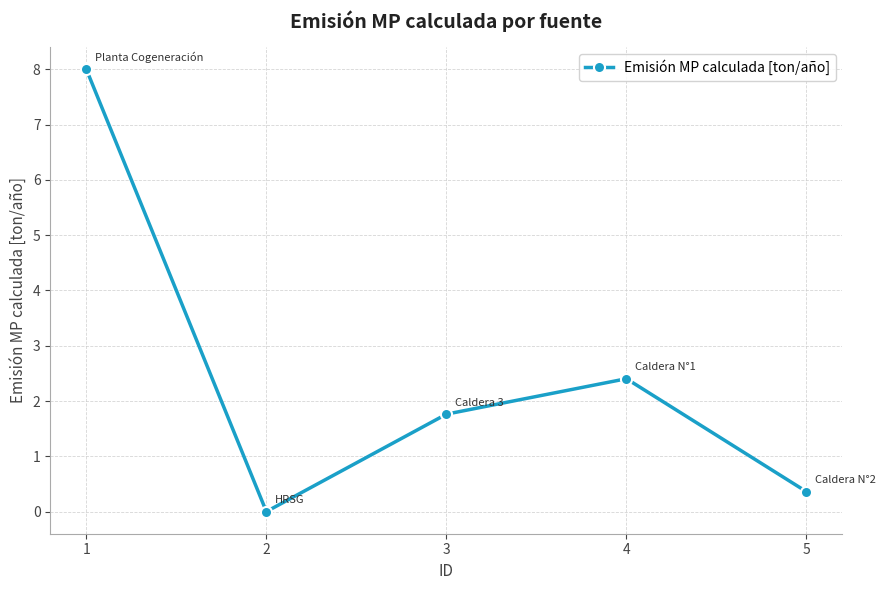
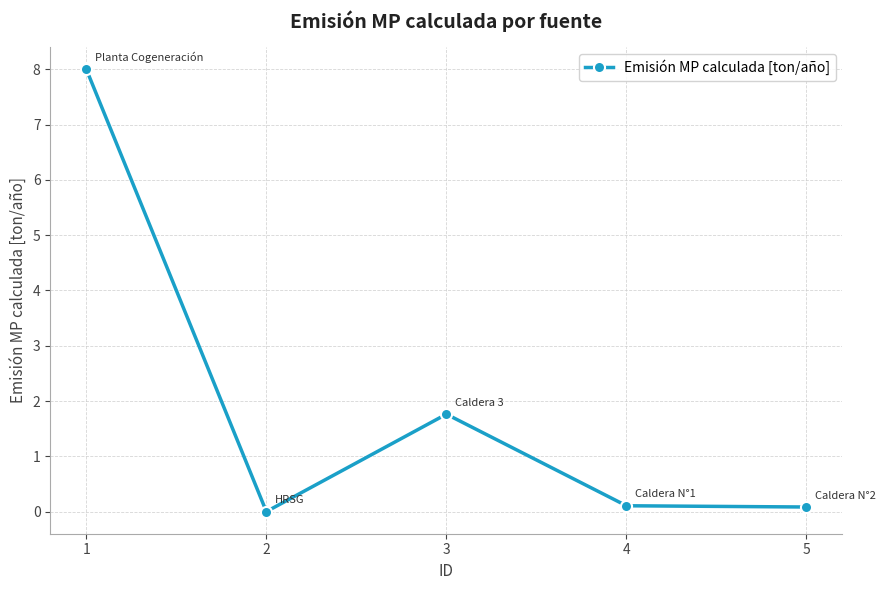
  {
    "1": 8.0,
    "2": 0.0,
-   "4": 2.4,
-   "5": 0.4
+   "4": 0.1,
+   "5": 0.1
  }
